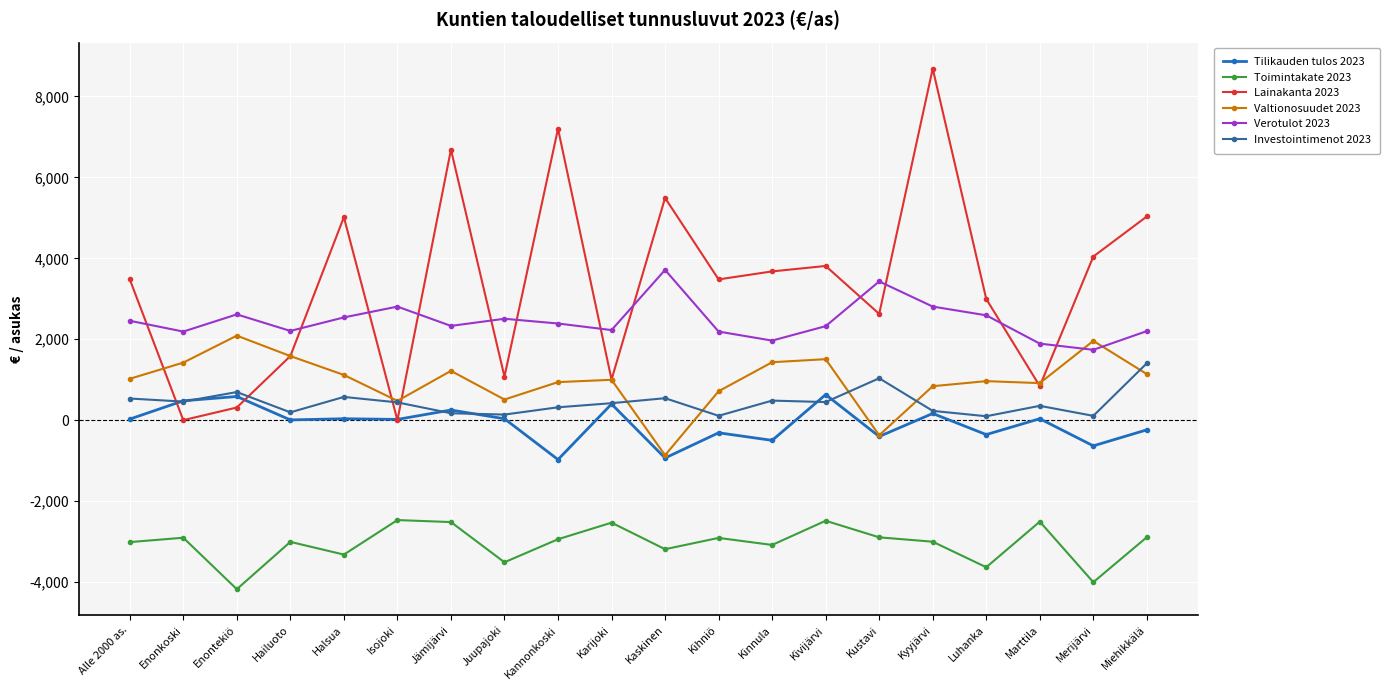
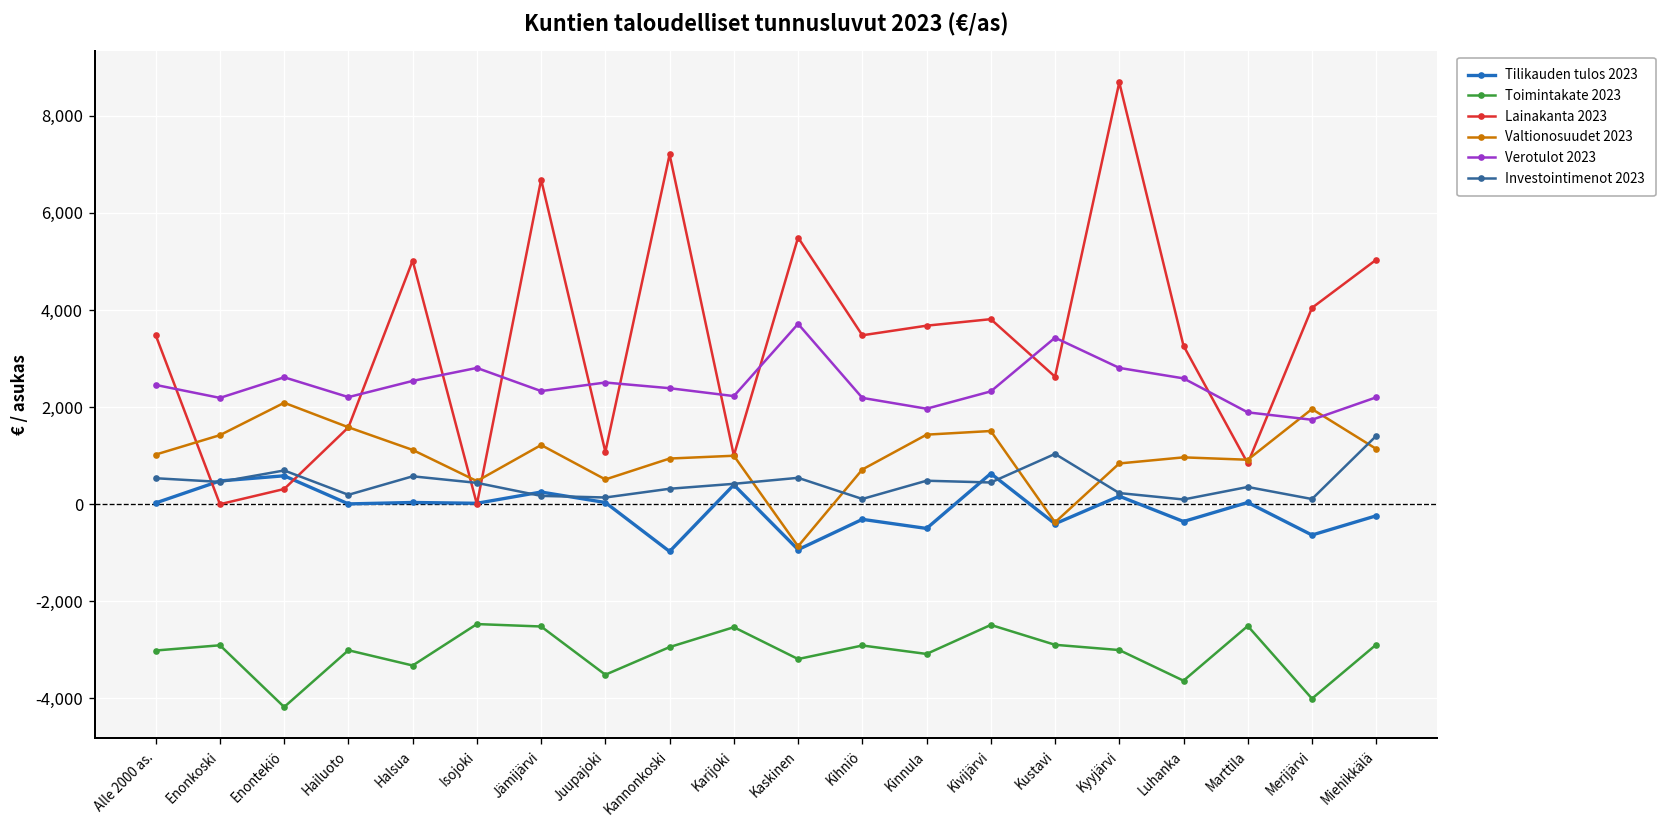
  {
    "Toimintakate 2023": {
      "Alle 2000 as.": "-3,000",
      "Enonkoski": "-2,900",
      "Enontekiö": "-4,200",
      "Hailuoto": "-3,000",
      "Halsua": "-3,300",
      "Isojoki": "-2,500",
      "Jämijärvi": "-2,500",
      "Juupajoki": "-3,500",
      "Kannonkoski": "-2,900",
      "Karijoki": "-2,500",
      "Kaskinen": "-3,200",
      "Kihniö": "-2,900",
      "Kinnula": "-3,100",
      "Kivijärvi": "-2,500",
      "Kustavi": "-2,900",
      "Kyyjärvi": "-3,000",
      "Luhanka": "-3,600",
      "Marttila": "-2,500",
      "Merijärvi": "-4,000",
      "Miehikkälä": "-2,900"
    },
    "Lainakanta 2023": {
      "Alle 2000 as.": "3,500",
      "Enonkoski": "0",
      "Enontekiö": "300",
      "Halsua": "5,000",
      "Jämijärvi": "6,700",
      "Juupajoki": "1,100",
      "Kannonkoski": "7,200",
      "Kaskinen": "5,500",
      "Kihniö": "3,500",
      "Kinnula": "3,700",
      "Kivijärvi": "3,800",
      "Kustavi": "2,600",
      "Kyyjärvi": "8,700",
-     "Luhanka": "3,000",
+     "Luhanka": "3,300",
      "Marttila": "800",
      "Merijärvi": "4,000",
      "Miehikkälä": "5,000"
    },
    "Valtionosuudet 2023": {
      "Alle 2000 as.": "1,000",
      "Enonkoski": "1,400",
      "Enontekiö": "2,100",
      "Halsua": "1,100",
      "Jämijärvi": "1,200",
      "Juupajoki": "500",
      "Kannonkoski": "900",
      "Kaskinen": "-900",
      "Kihniö": "700",
      "Kinnula": "1,400",
      "Kivijärvi": "1,500",
      "Kyyjärvi": "800",
      "Luhanka": "1,000",
      "Marttila": "900",
      "Merijärvi": "2,000",
      "Miehikkälä": "1,100"
    },
    "Verotulot 2023": {
      "Alle 2000 as.": "2,500",
      "Enonkoski": "2,200",
      "Enontekiö": "2,600",
      "Hailuoto": "2,200",
      "Halsua": "2,500",
      "Isojoki": "2,800",
      "Jämijärvi": "2,300",
      "Juupajoki": "2,500",
      "Kannonkoski": "2,400",
      "Karijoki": "2,200",
      "Kaskinen": "3,700",
      "Kihniö": "2,200",
      "Kinnula": "2,000",
      "Kivijärvi": "2,300",
      "Kustavi": "3,400",
      "Kyyjärvi": "2,800",
      "Luhanka": "2,600",
      "Marttila": "1,900",
      "Merijärvi": "1,700",
      "Miehikkälä": "2,200"
    }
  }
